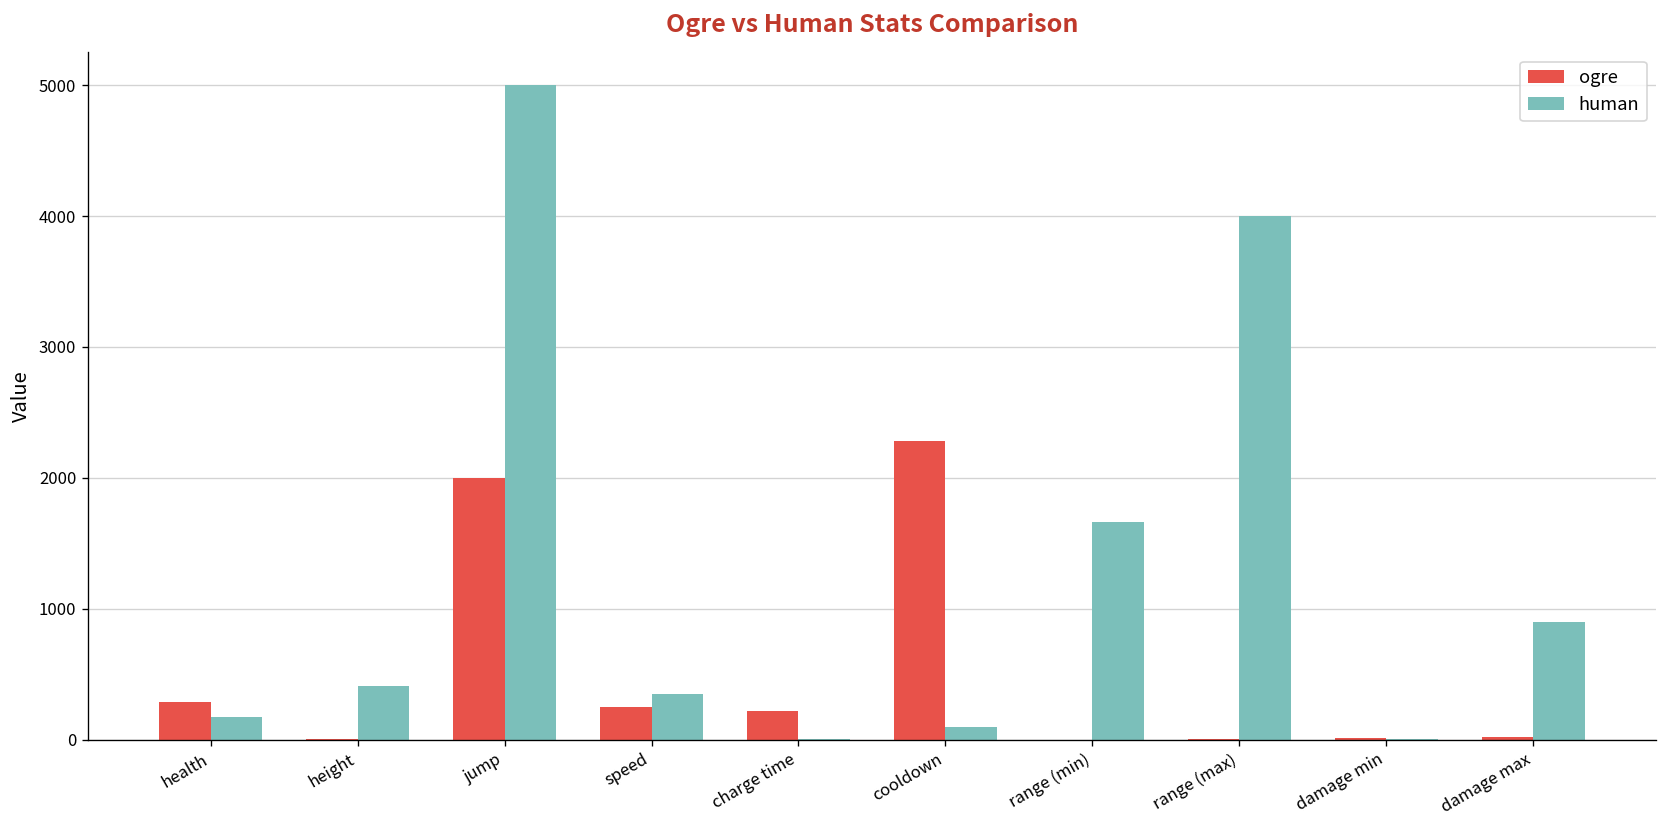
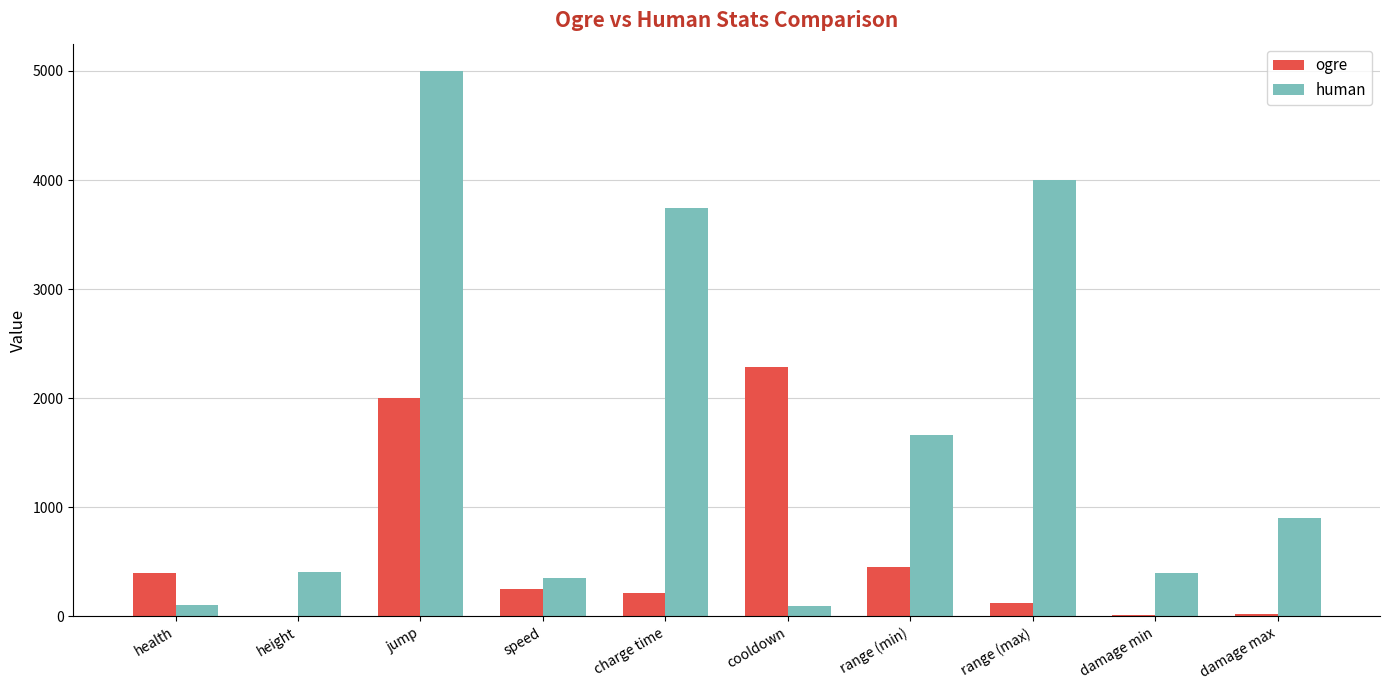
  {
    "ogre": {
-     "health": 290,
+     "health": 400,
      "jump": 2000,
      "speed": 250,
      "charge time": 220,
      "cooldown": 2280,
-     "range (min)": 0,
-     "range (max)": 0
+     "range (min)": 450,
+     "range (max)": 120
    },
    "human": {
-     "health": 170,
+     "health": 100,
      "height": 410,
      "jump": 5000,
      "speed": 350,
-     "charge time": 0,
+     "charge time": 3750,
      "cooldown": 100,
      "range (min)": 1670,
      "range (max)": 4000,
-     "damage min": 0,
+     "damage min": 400,
      "damage max": 900
    }
  }
